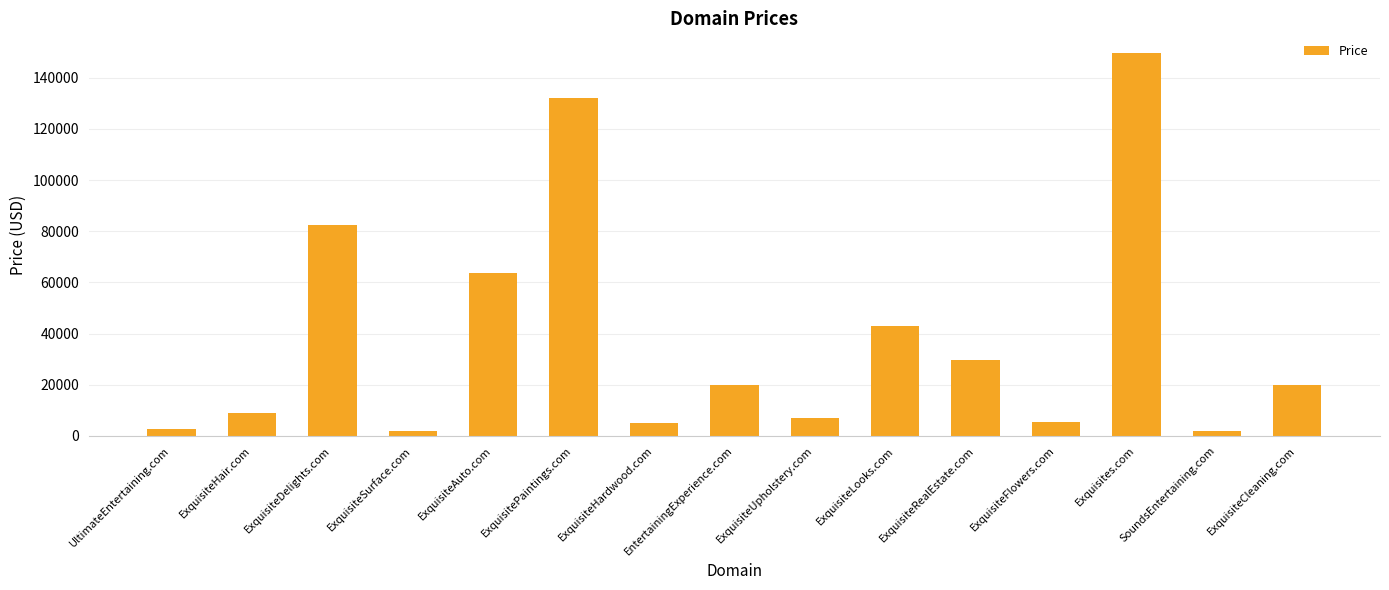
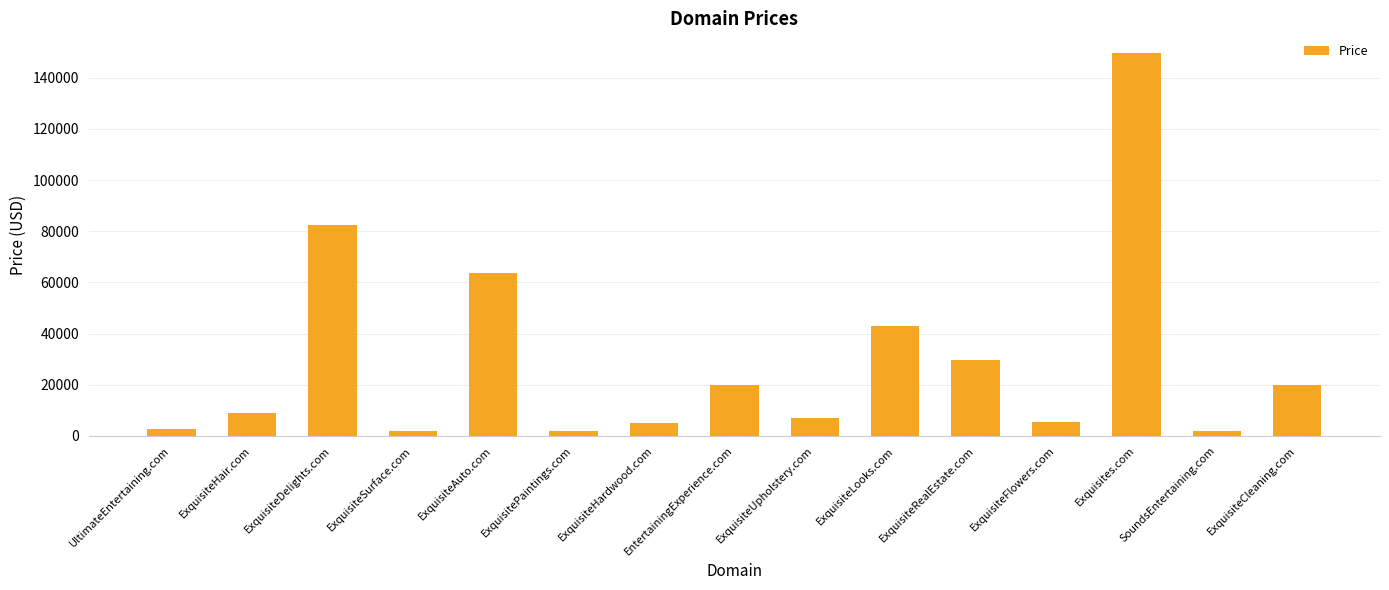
  {
    "UltimateEntertaining.com": 3000,
    "ExquisiteHair.com": 9000,
    "ExquisiteDelights.com": 82000,
    "ExquisiteSurface.com": 2000,
    "ExquisiteAuto.com": 64000,
-   "ExquisitePaintings.com": 132000,
+   "ExquisitePaintings.com": 2000,
    "ExquisiteHardwood.com": 5000,
    "EntertainingExperience.com": 20000,
    "ExquisiteUpholstery.com": 7000,
    "ExquisiteLooks.com": 43000,
    "ExquisiteRealEstate.com": 30000,
    "ExquisiteFlowers.com": 5000,
    "Exquisites.com": 150000,
    "SoundsEntertaining.com": 2000,
    "ExquisiteCleaning.com": 20000
  }
